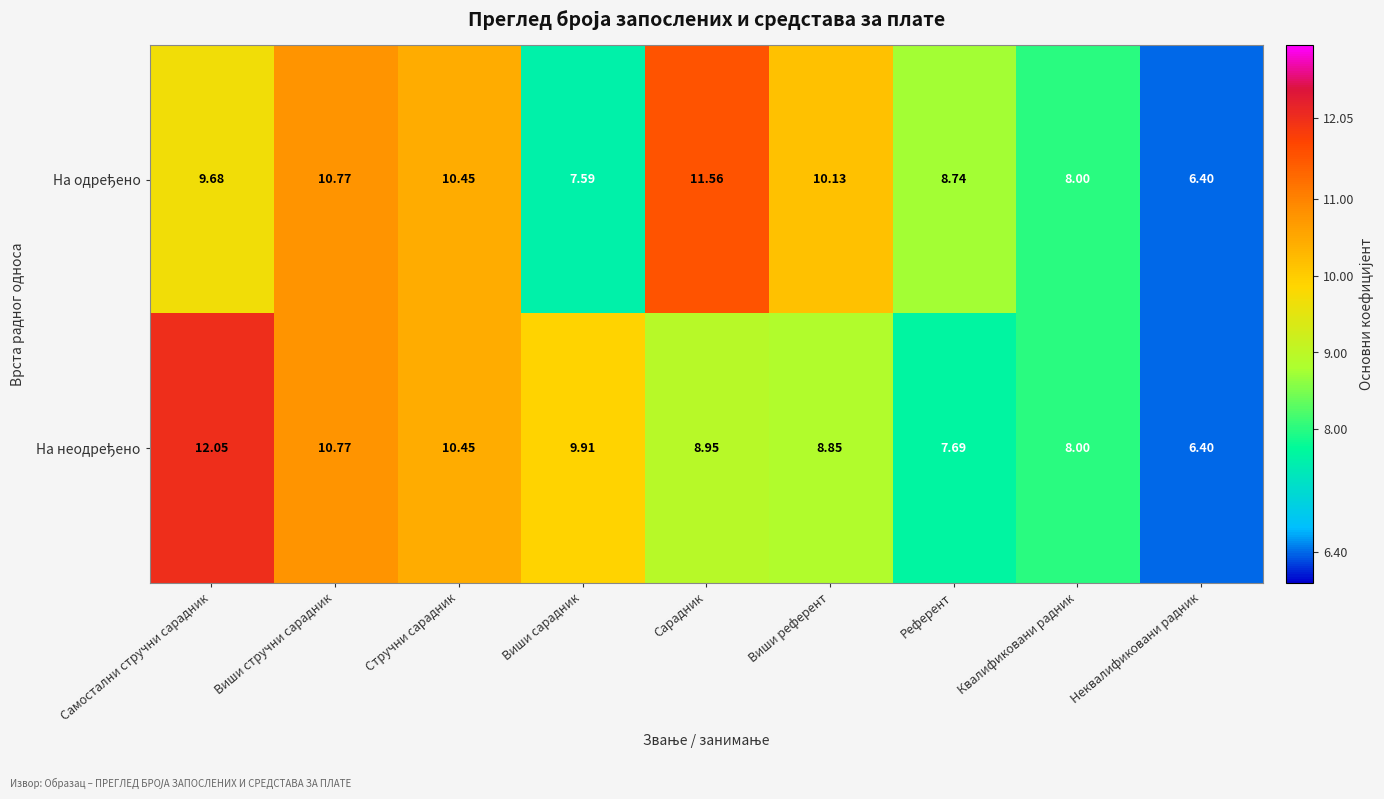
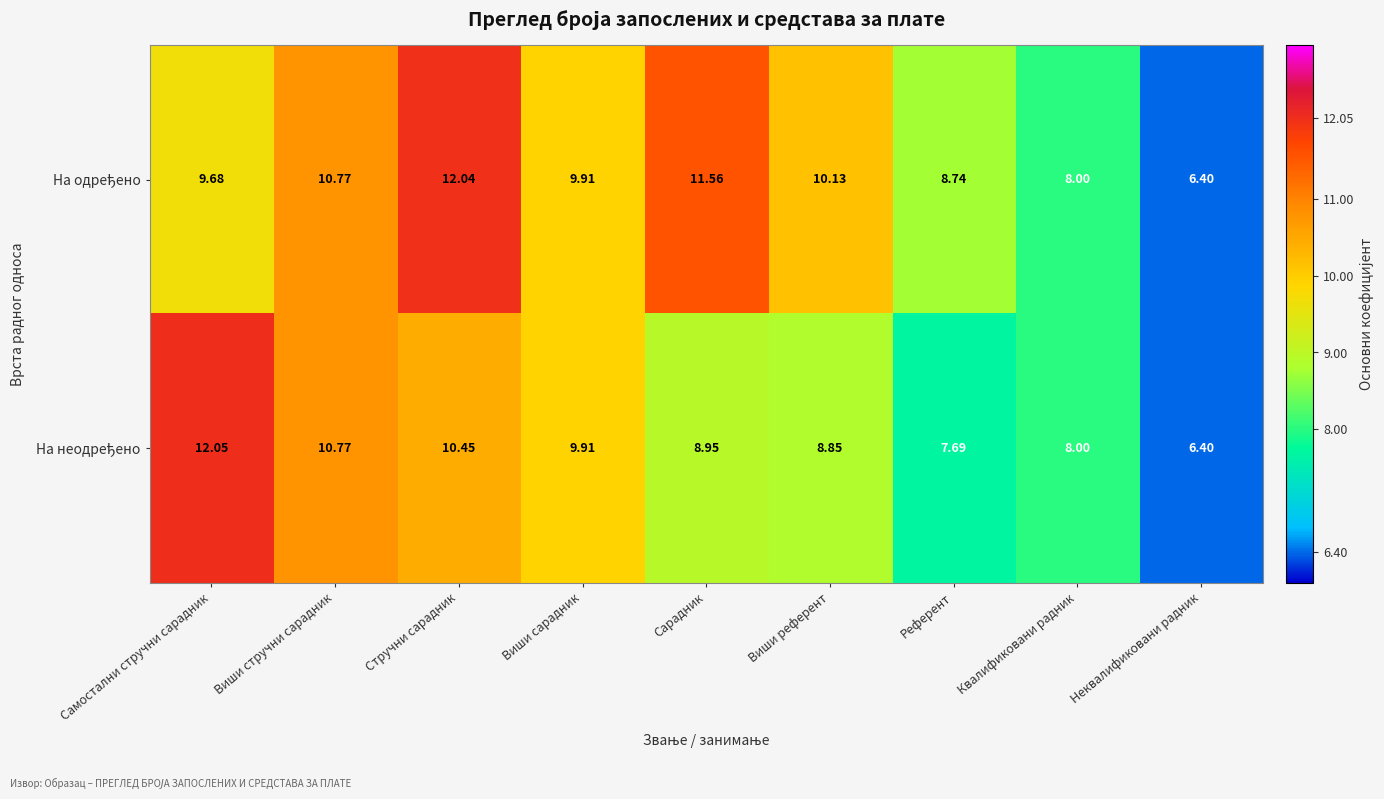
  {
    "На одређено": {
      "Самостални стручни сарадник": 9.68,
      "Виши стручни сарадник": 10.77,
-     "Стручни сарадник": 10.45,
-     "Виши сарадник": 7.59,
+     "Стручни сарадник": 12.04,
+     "Виши сарадник": 9.91,
      "Сарадник": 11.56,
      "Виши референт": 10.13,
      "Референт": 8.74,
      "Квалификовани радник": 8.00,
      "Неквалификовани радник": 6.40
    },
    "На неодређено": {
      "Самостални стручни сарадник": 12.05,
      "Виши стручни сарадник": 10.77,
      "Стручни сарадник": 10.45,
      "Виши сарадник": 9.91,
      "Сарадник": 8.95,
      "Виши референт": 8.85,
      "Референт": 7.69,
      "Квалификовани радник": 8.00,
      "Неквалификовани радник": 6.40
    }
  }
